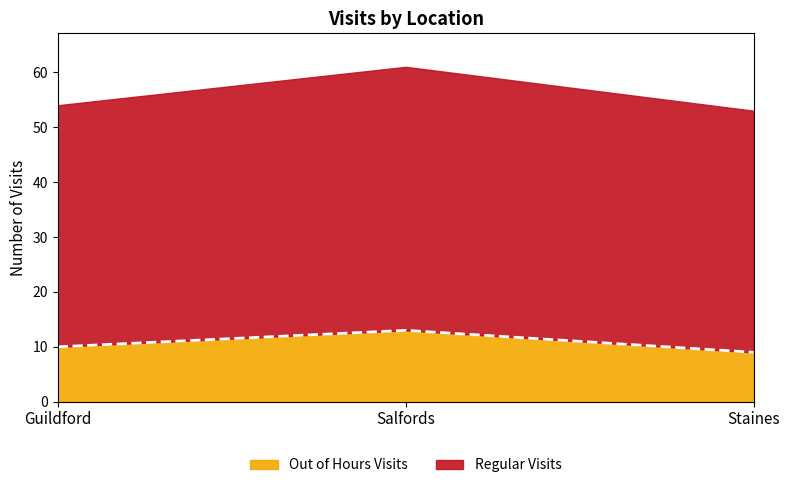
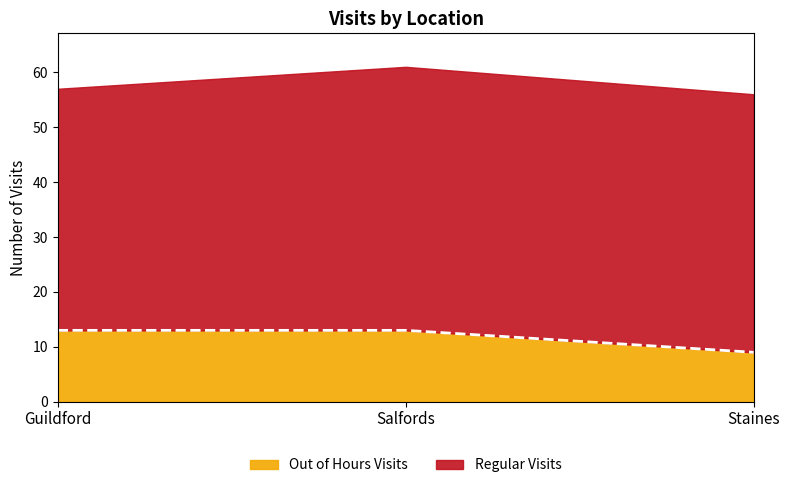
  {
    "Out of Hours Visits": {
-     "Guildford": 10,
+     "Guildford": 13,
      "Salfords": 13,
      "Staines": 9
    },
    "Regular Visits": {
      "Guildford": 44,
      "Salfords": 48,
-     "Staines": 44
+     "Staines": 47
    }
  }
